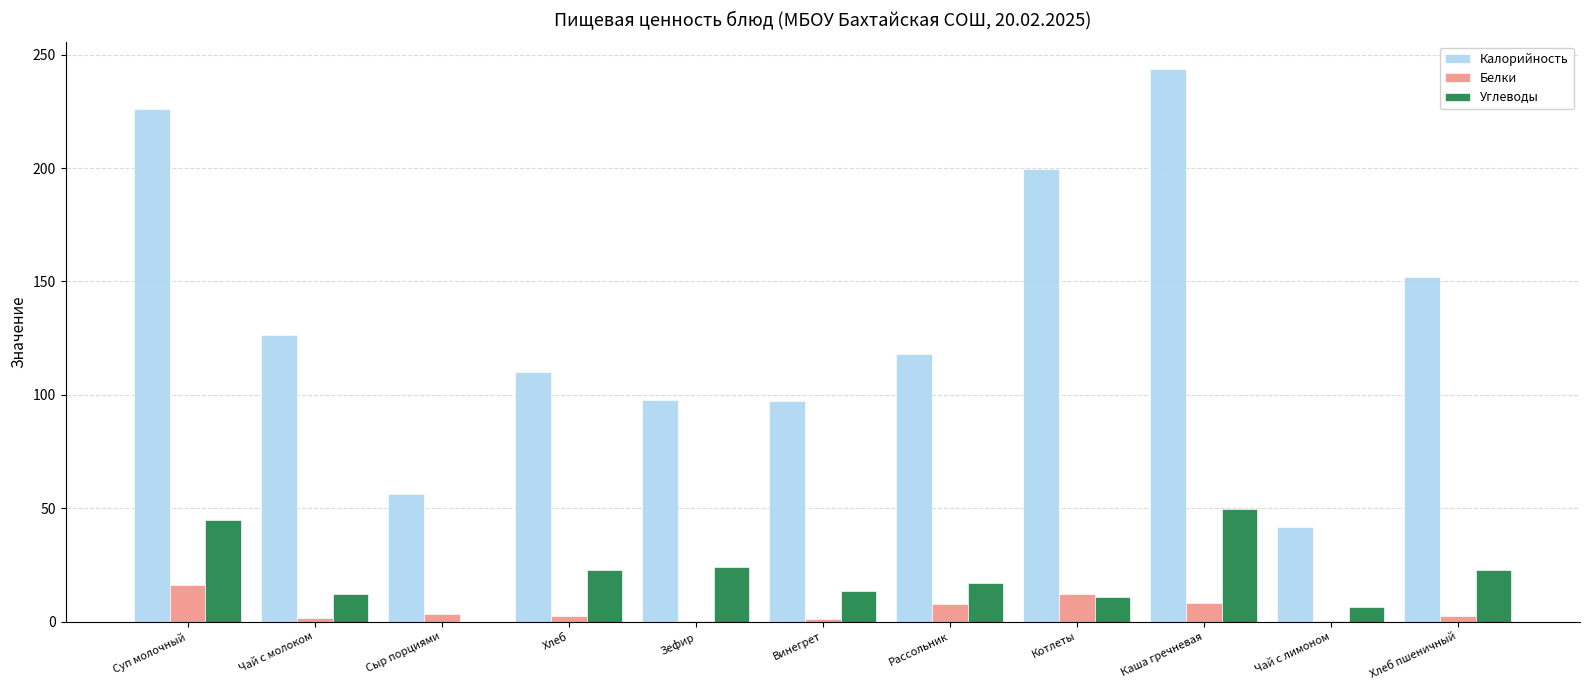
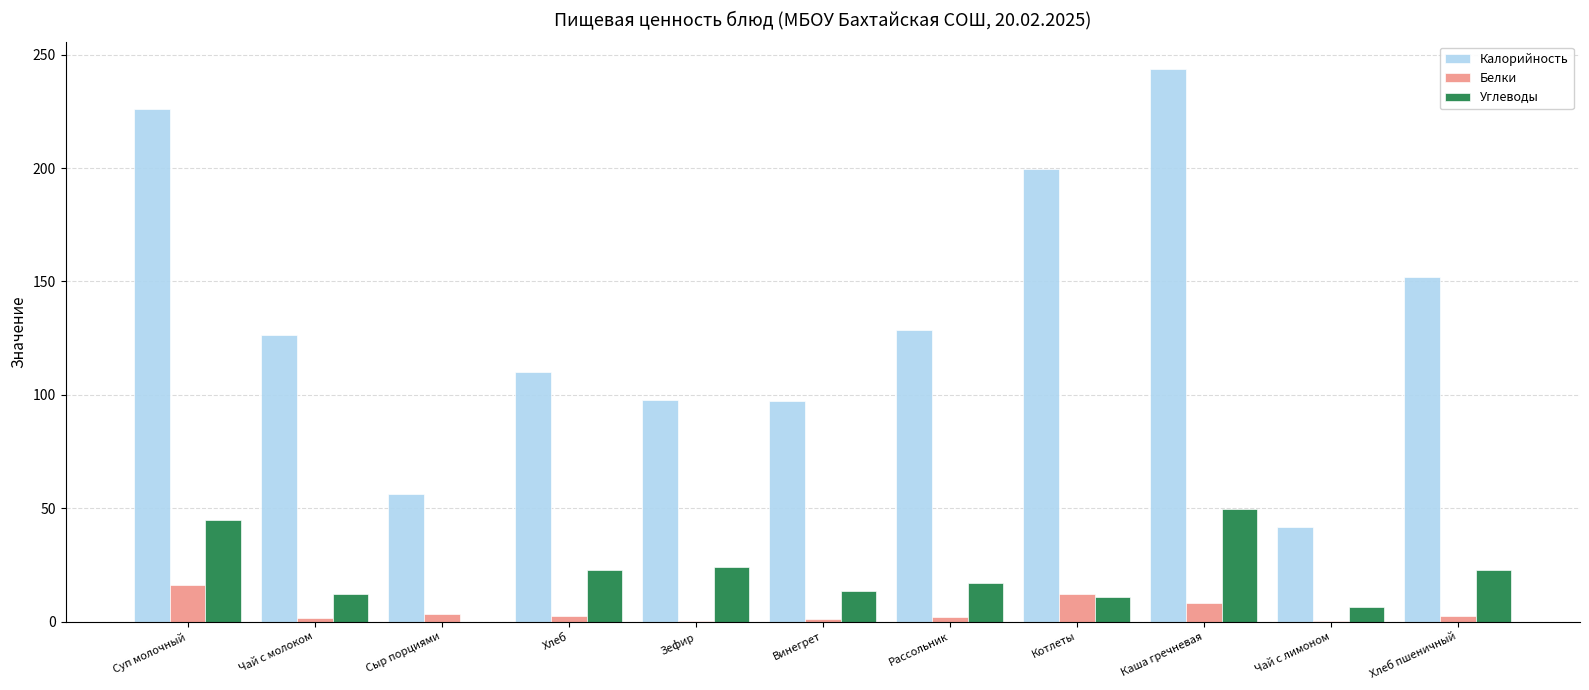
  {
    "Калорийность": {
      "Суп молочный": 226,
      "Чай с молоком": 127,
      "Сыр порциями": 56,
      "Хлеб": 110,
      "Зефир": 98,
      "Винегрет": 98,
-     "Рассольник": 118,
+     "Рассольник": 129,
      "Котлеты": 200,
      "Каша гречневая": 244,
      "Чай с лимоном": 42,
      "Хлеб пшеничный": 152
    },
    "Белки": {
      "Суп молочный": 16,
      "Чай с молоком": 2,
      "Сыр порциями": 3,
      "Хлеб": 2,
-     "Рассольник": 8,
+     "Рассольник": 2,
      "Котлеты": 12,
      "Каша гречневая": 8,
      "Хлеб пшеничный": 2
    },
    "Углеводы": {
      "Суп молочный": 45,
      "Чай с молоком": 12,
      "Сыр порциями": 0,
      "Хлеб": 23,
      "Зефир": 24,
      "Винегрет": 14,
      "Рассольник": 17,
      "Котлеты": 11,
      "Каша гречневая": 50,
      "Чай с лимоном": 7,
      "Хлеб пшеничный": 23
    }
  }
